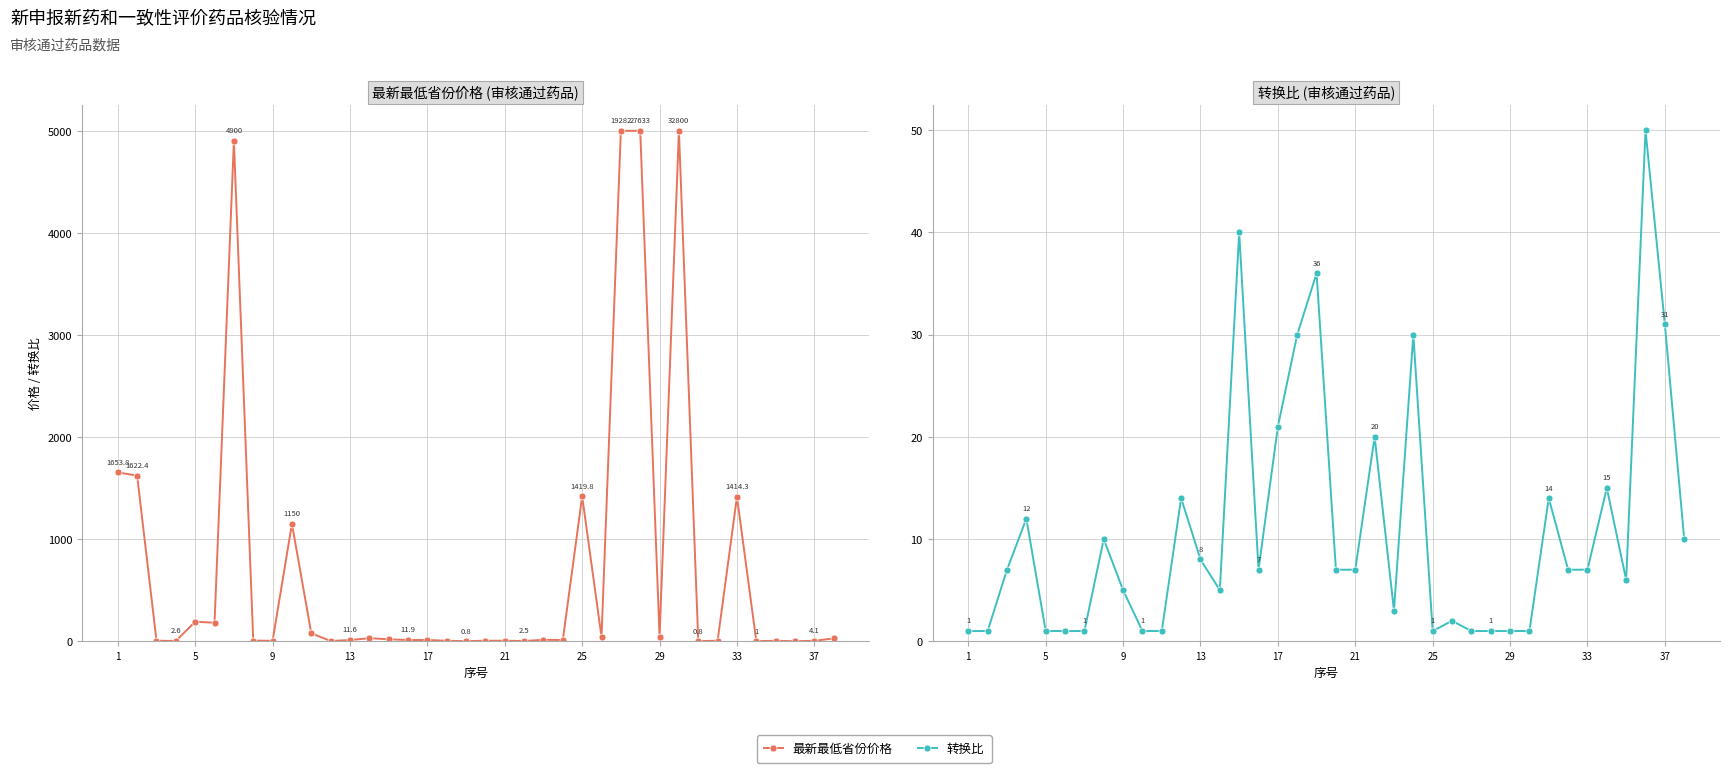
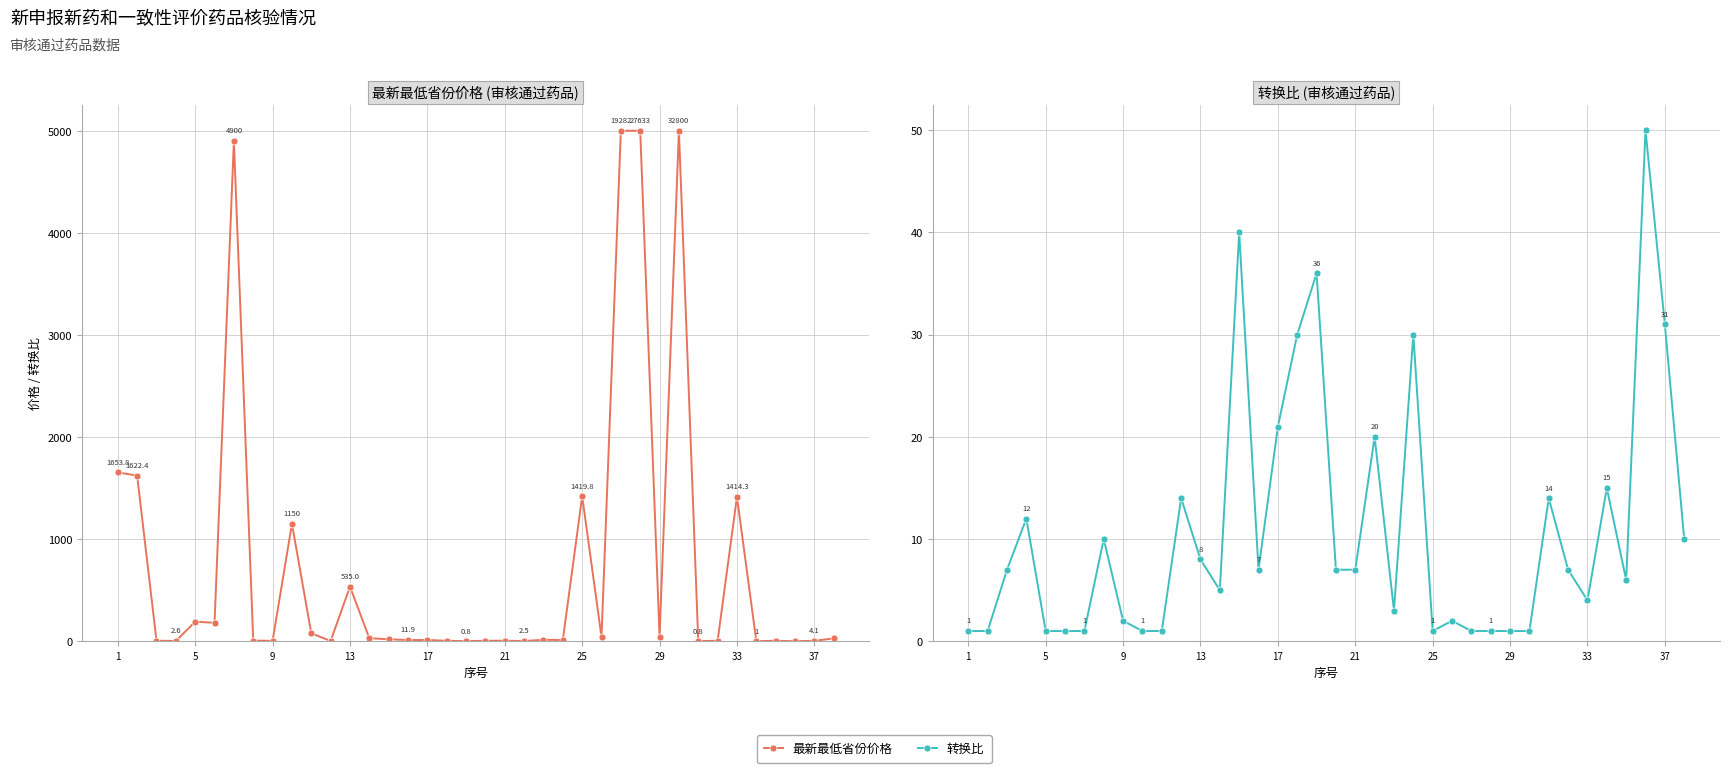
  {
    "最新最低省份价格 (审核通过药品)": {
      "1": 1653.8,
-     "13": 11.6,
+     "13": 535.0,
      "25": 1419.8,
      "33": 1414.3,
      "37": 4.1
    },
    "转换比 (审核通过药品)": {
      "5": 1,
-     "9": 5,
+     "9": 2,
      "17": 21,
      "21": 7,
-     "33": 7
+     "33": 4
    }
  }
